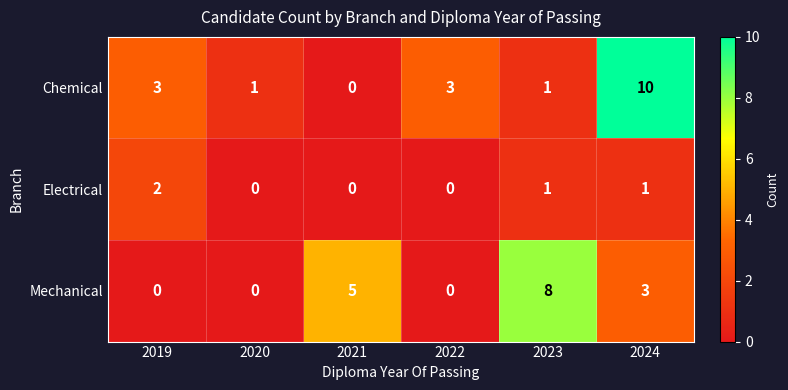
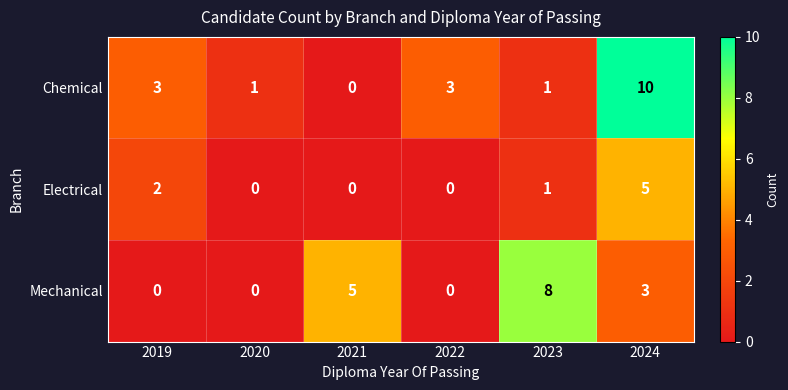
  {
    "Chemical": {
      "2019": 3,
      "2020": 1,
      "2021": 0,
      "2022": 3,
      "2023": 1,
      "2024": 10
    },
    "Electrical": {
      "2019": 2,
      "2020": 0,
      "2021": 0,
      "2022": 0,
      "2023": 1,
-     "2024": 1
+     "2024": 5
    },
    "Mechanical": {
      "2019": 0,
      "2020": 0,
      "2021": 5,
      "2022": 0,
      "2023": 8,
      "2024": 3
    }
  }
